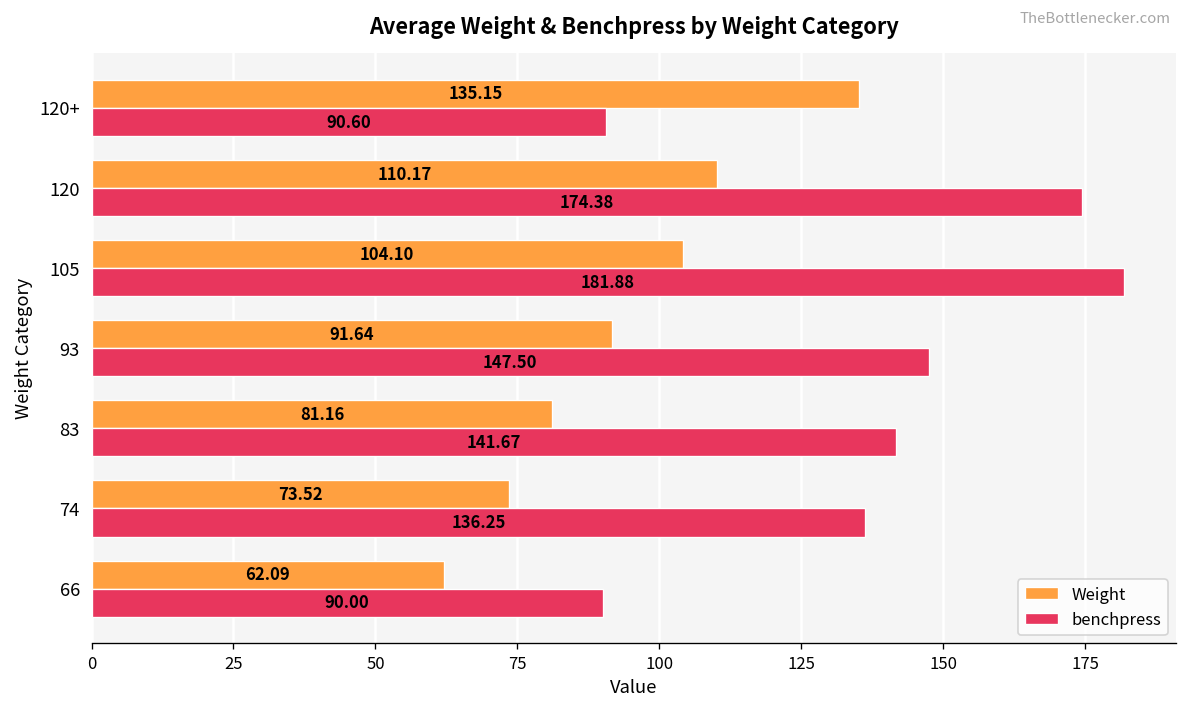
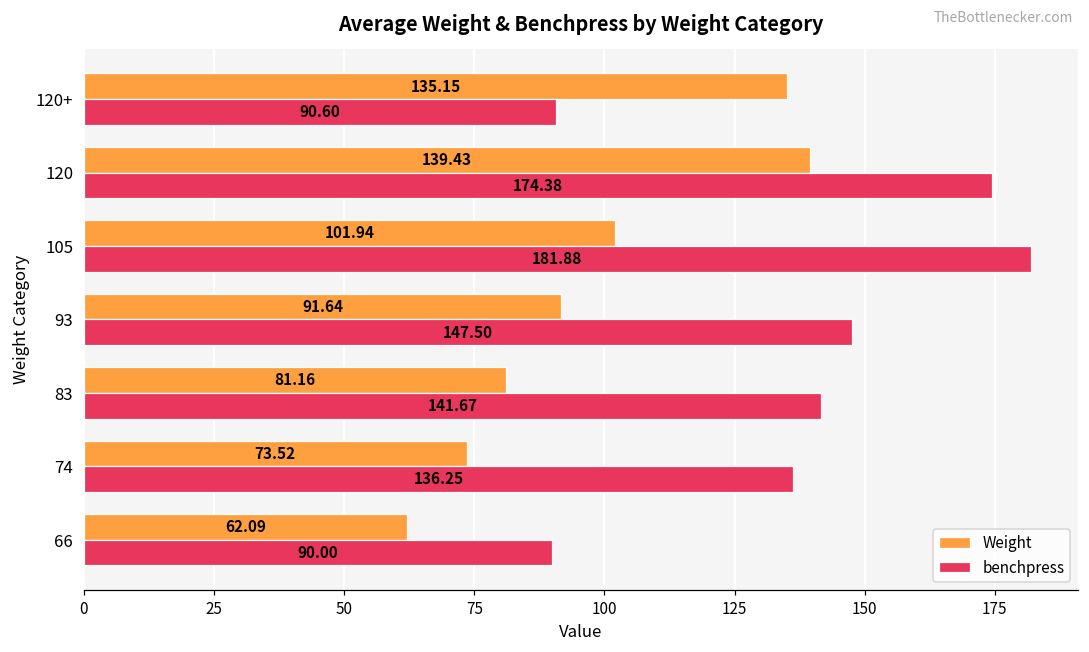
  {
    "Weight": {
      "120+": 135.15,
-     "120": 110.17,
-     "105": 104.10,
+     "120": 139.43,
+     "105": 101.94,
      "93": 91.64,
      "83": 81.16,
      "74": 73.52,
      "66": 62.09
    },
    "benchpress": {
      "120+": 90.60,
      "120": 174.38,
      "105": 181.88,
      "93": 147.50,
      "83": 141.67,
      "74": 136.25,
      "66": 90.00
    }
  }
